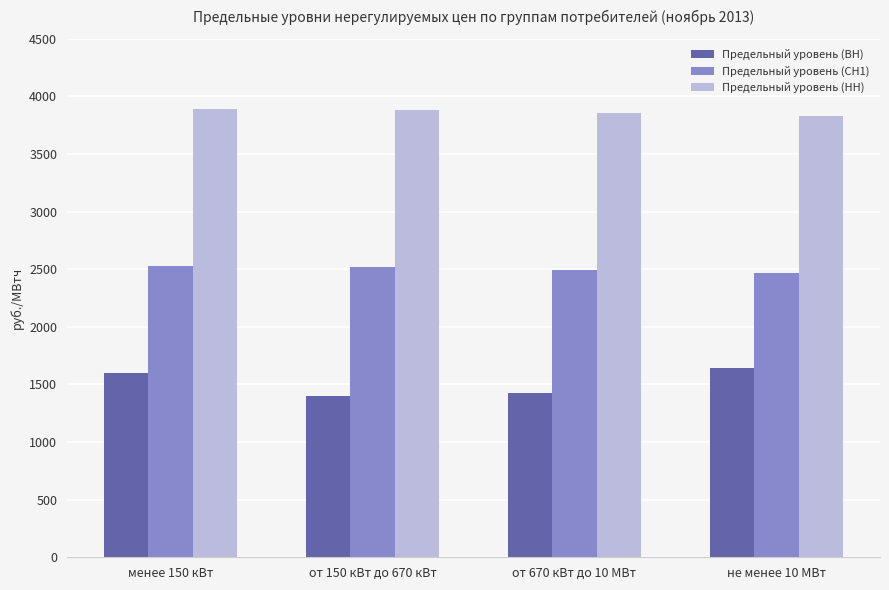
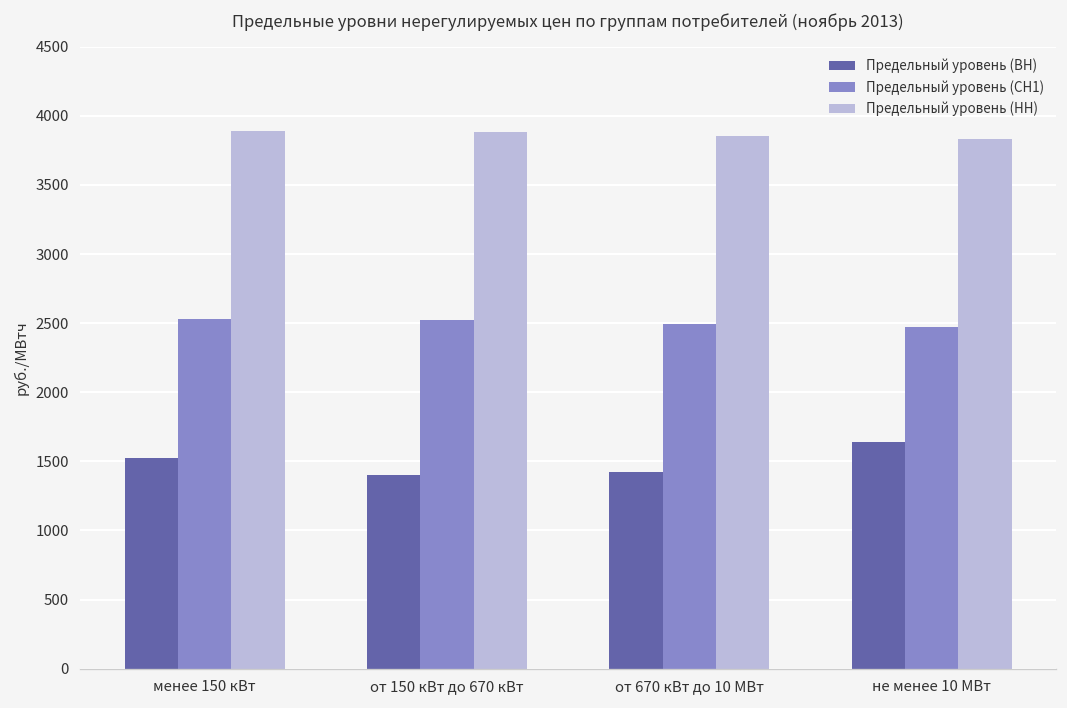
  {
    "Предельный уровень (ВН)": {
-     "менее 150 кВт": 1600,
+     "менее 150 кВт": 1520,
      "от 150 кВт до 670 кВт": 1400,
      "от 670 кВт до 10 МВт": 1430,
      "не менее 10 МВт": 1640
    },
    "Предельный уровень (СН1)": {
      "менее 150 кВт": 2530,
      "от 150 кВт до 670 кВт": 2520,
      "от 670 кВт до 10 МВт": 2490,
      "не менее 10 МВт": 2470
    },
    "Предельный уровень (НН)": {
      "менее 150 кВт": 3890,
      "от 150 кВт до 670 кВт": 3880,
      "от 670 кВт до 10 МВт": 3850,
      "не менее 10 МВт": 3830
    }
  }
